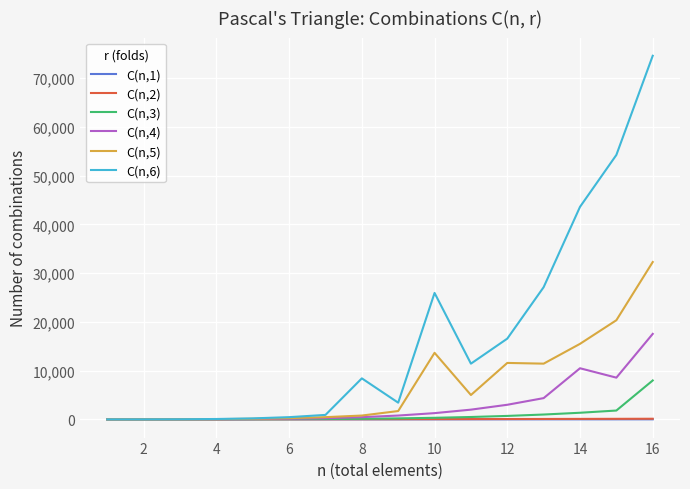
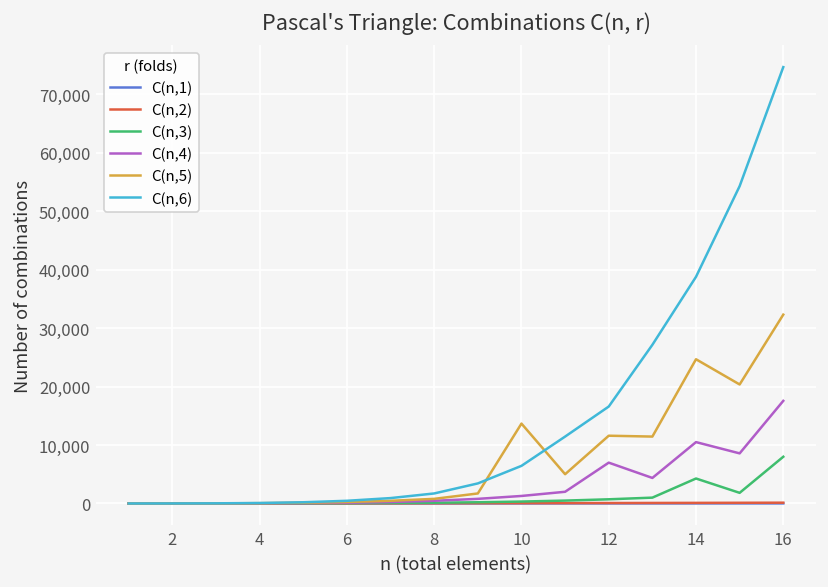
  {
    "C(n,2)": {
      "12": "0",
      "14": "0",
      "16": "0"
    },
    "C(n,3)": {
      "12": "1,000",
-     "14": "1,000",
+     "14": "4,000",
      "16": "8,000"
    },
    "C(n,4)": {
      "10": "1,000",
-     "12": "3,000",
+     "12": "7,000",
      "14": "10,000",
      "16": "18,000"
    },
    "C(n,5)": {
      "10": "14,000",
      "12": "12,000",
-     "14": "16,000",
+     "14": "25,000",
      "16": "32,000"
    },
    "C(n,6)": {
-     "8": "8,000",
-     "10": "26,000",
+     "8": "2,000",
+     "10": "6,000",
      "12": "17,000",
-     "14": "44,000",
+     "14": "39,000",
      "16": "75,000"
    }
  }
